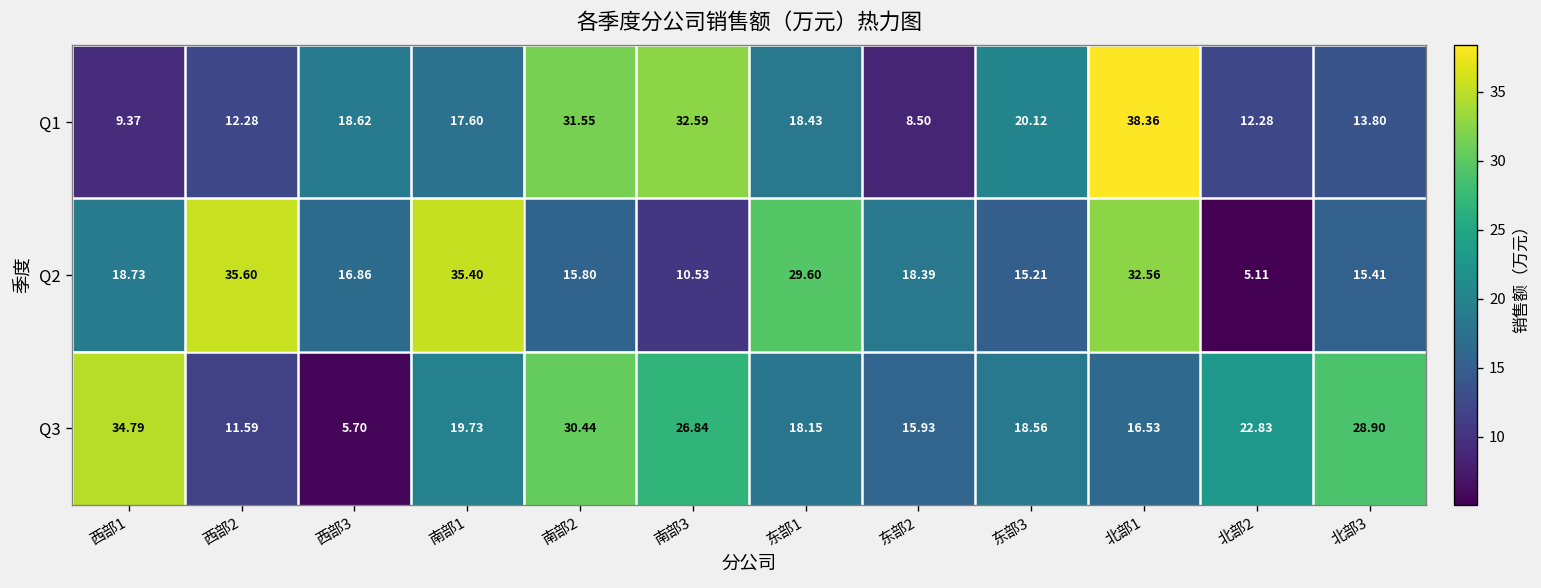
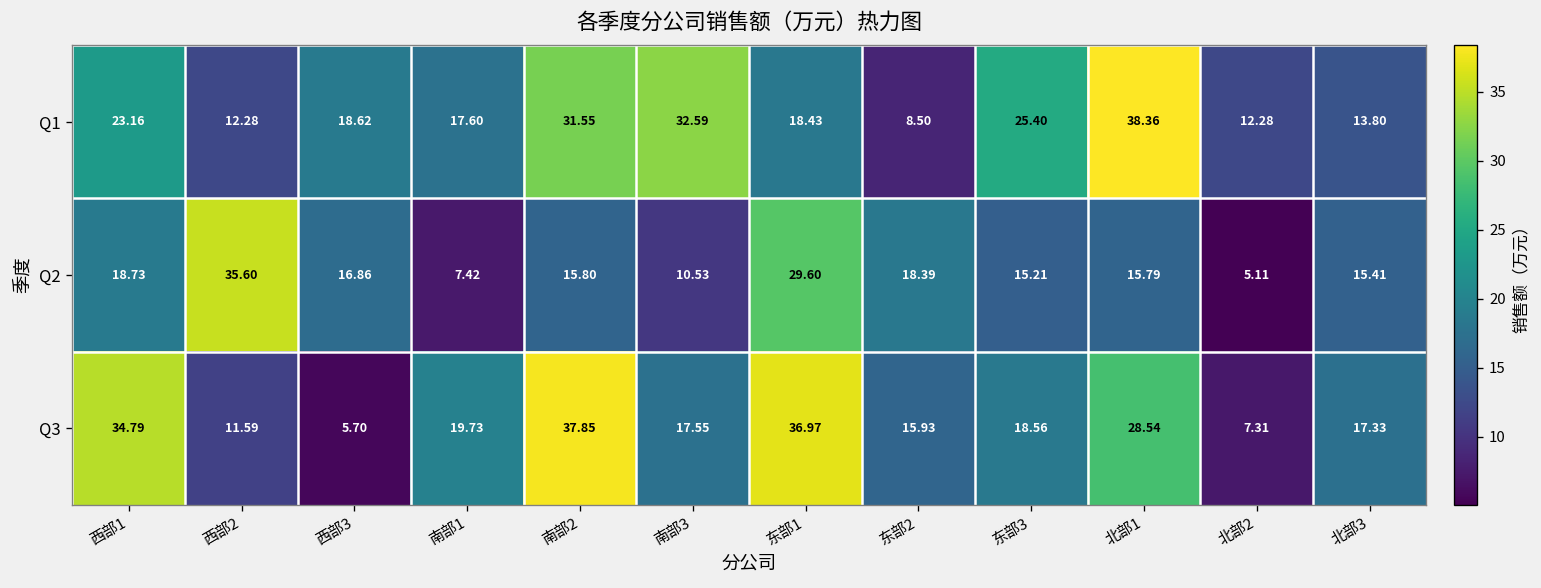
  {
    "Q1": {
-     "西部1": 9.37,
+     "西部1": 23.16,
      "西部2": 12.28,
      "西部3": 18.62,
      "南部1": 17.60,
      "南部2": 31.55,
      "南部3": 32.59,
      "东部1": 18.43,
      "东部2": 8.50,
-     "东部3": 20.12,
+     "东部3": 25.40,
      "北部1": 38.36,
      "北部2": 12.28,
      "北部3": 13.80
    },
    "Q2": {
      "西部1": 18.73,
      "西部2": 35.60,
      "西部3": 16.86,
-     "南部1": 35.40,
+     "南部1": 7.42,
      "南部2": 15.80,
      "南部3": 10.53,
      "东部1": 29.60,
      "东部2": 18.39,
      "东部3": 15.21,
-     "北部1": 32.56,
+     "北部1": 15.79,
      "北部2": 5.11,
      "北部3": 15.41
    },
    "Q3": {
      "西部1": 34.79,
      "西部2": 11.59,
      "西部3": 5.70,
      "南部1": 19.73,
-     "南部2": 30.44,
-     "南部3": 26.84,
-     "东部1": 18.15,
+     "南部2": 37.85,
+     "南部3": 17.55,
+     "东部1": 36.97,
      "东部2": 15.93,
      "东部3": 18.56,
-     "北部1": 16.53,
-     "北部2": 22.83,
-     "北部3": 28.90
+     "北部1": 28.54,
+     "北部2": 7.31,
+     "北部3": 17.33
    }
  }
